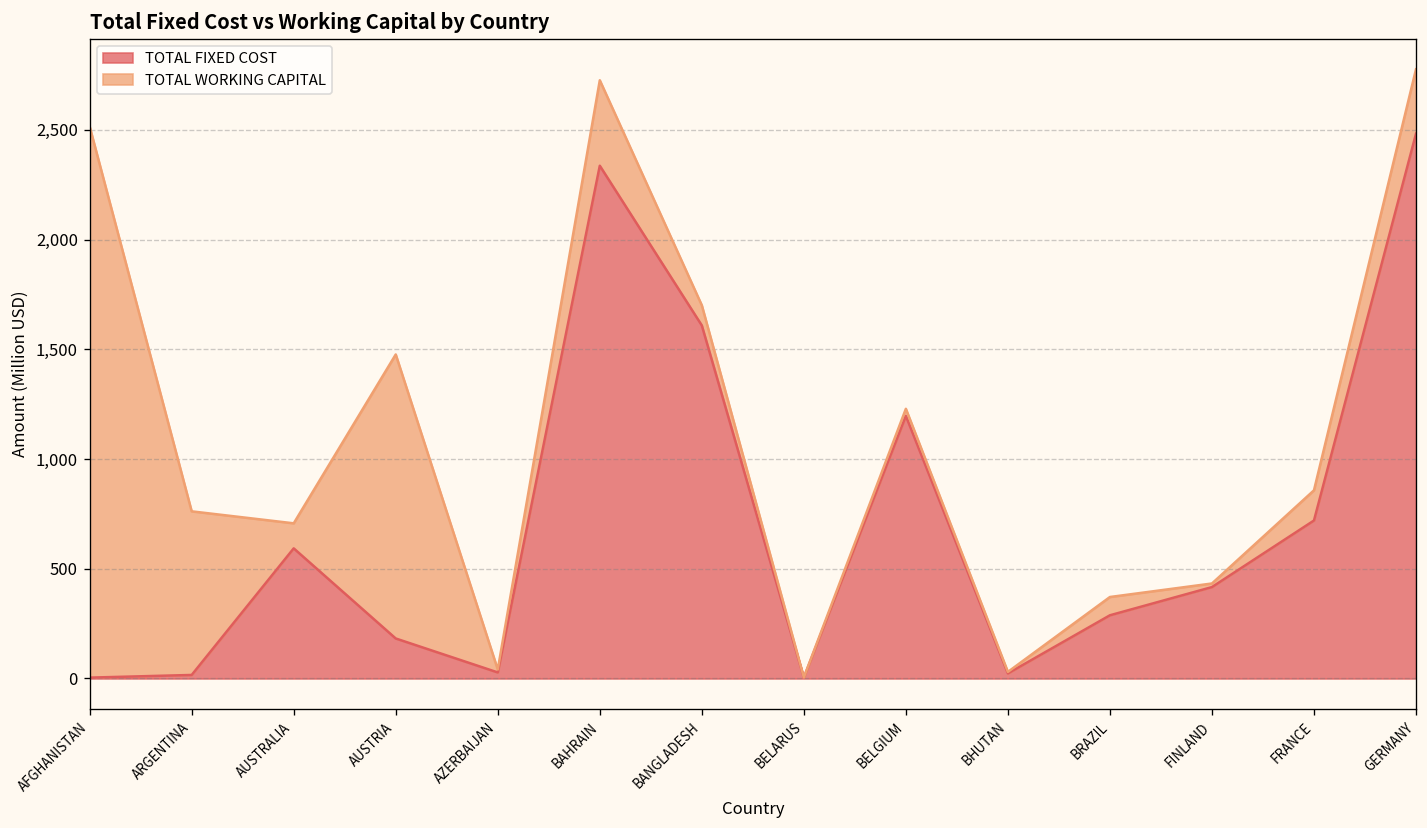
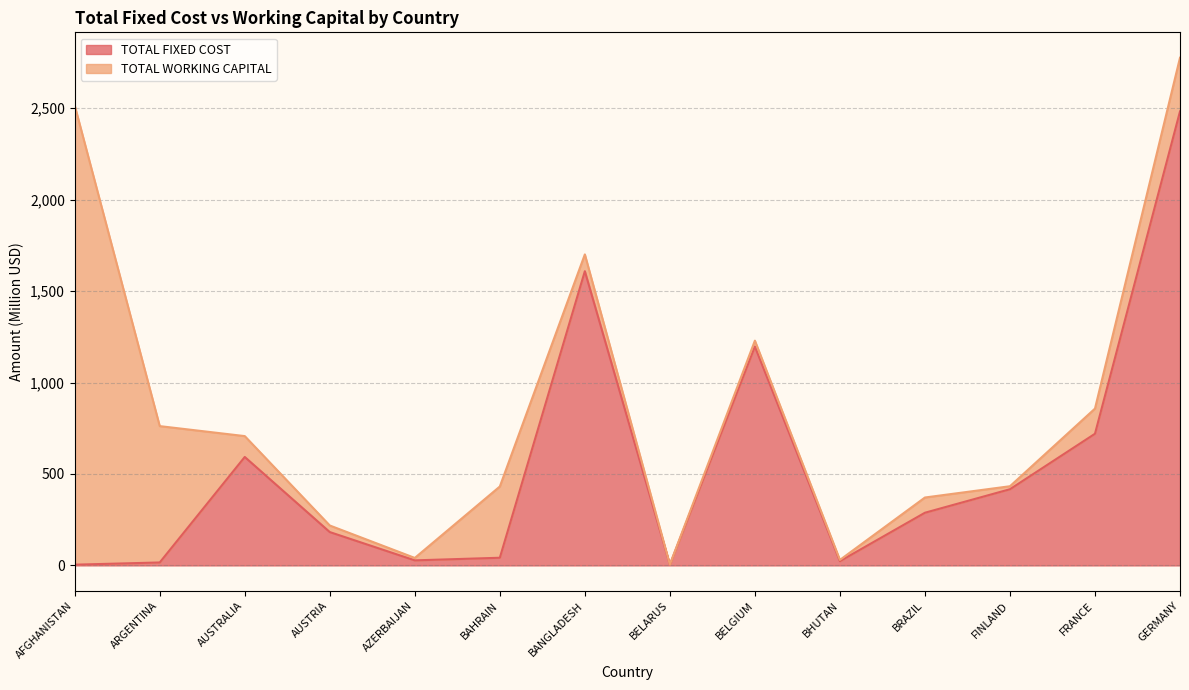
  {
    "TOTAL FIXED COST": {
      "AFGHANISTAN": "0",
      "ARGENTINA": "20",
      "AUSTRALIA": "590",
      "AUSTRIA": "180",
-     "BAHRAIN": "2,340",
+     "BAHRAIN": "40",
      "BANGLADESH": "1,610",
      "BELGIUM": "1,200",
      "BRAZIL": "290",
      "FINLAND": "420",
      "FRANCE": "720",
      "GERMANY": "2,480"
    },
    "TOTAL WORKING CAPITAL": {
      "AFGHANISTAN": "2,510",
      "ARGENTINA": "750",
      "AUSTRALIA": "110",
-     "AUSTRIA": "1,290",
+     "AUSTRIA": "40",
      "BAHRAIN": "390",
      "BANGLADESH": "90",
      "BELGIUM": "30",
      "BRAZIL": "80",
      "FINLAND": "20",
      "FRANCE": "140",
      "GERMANY": "290"
    }
  }
